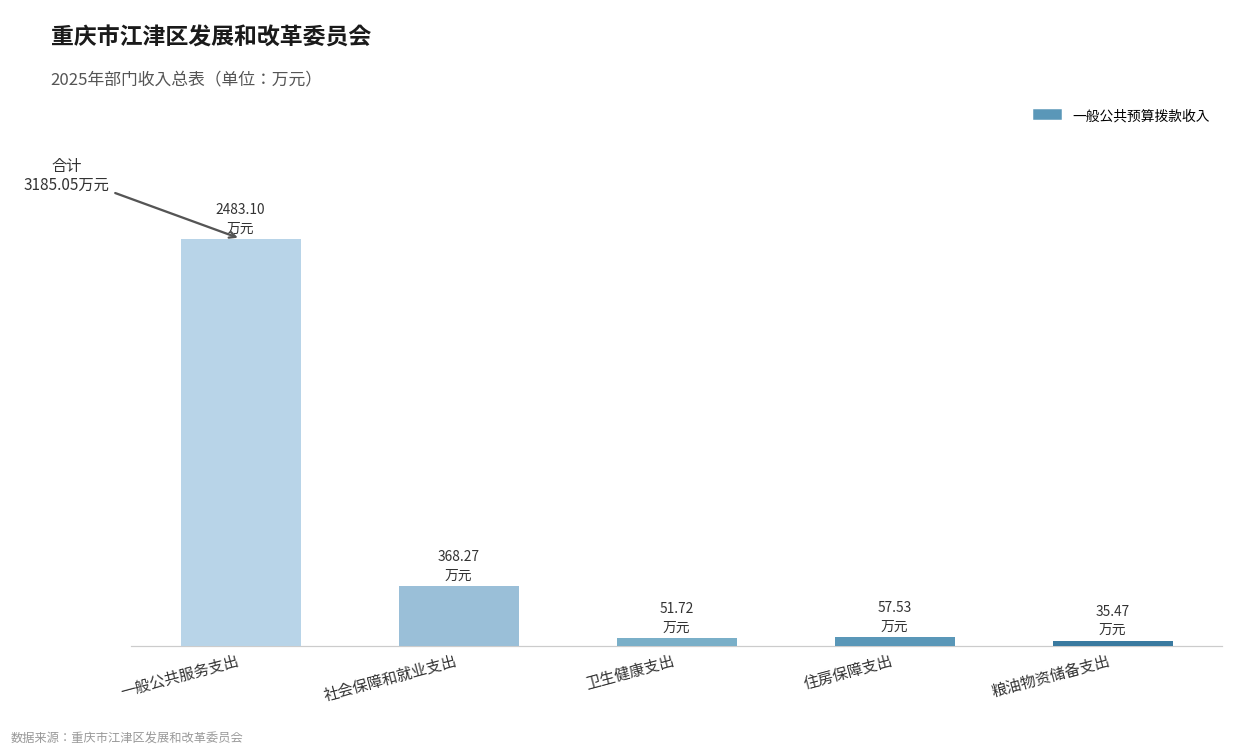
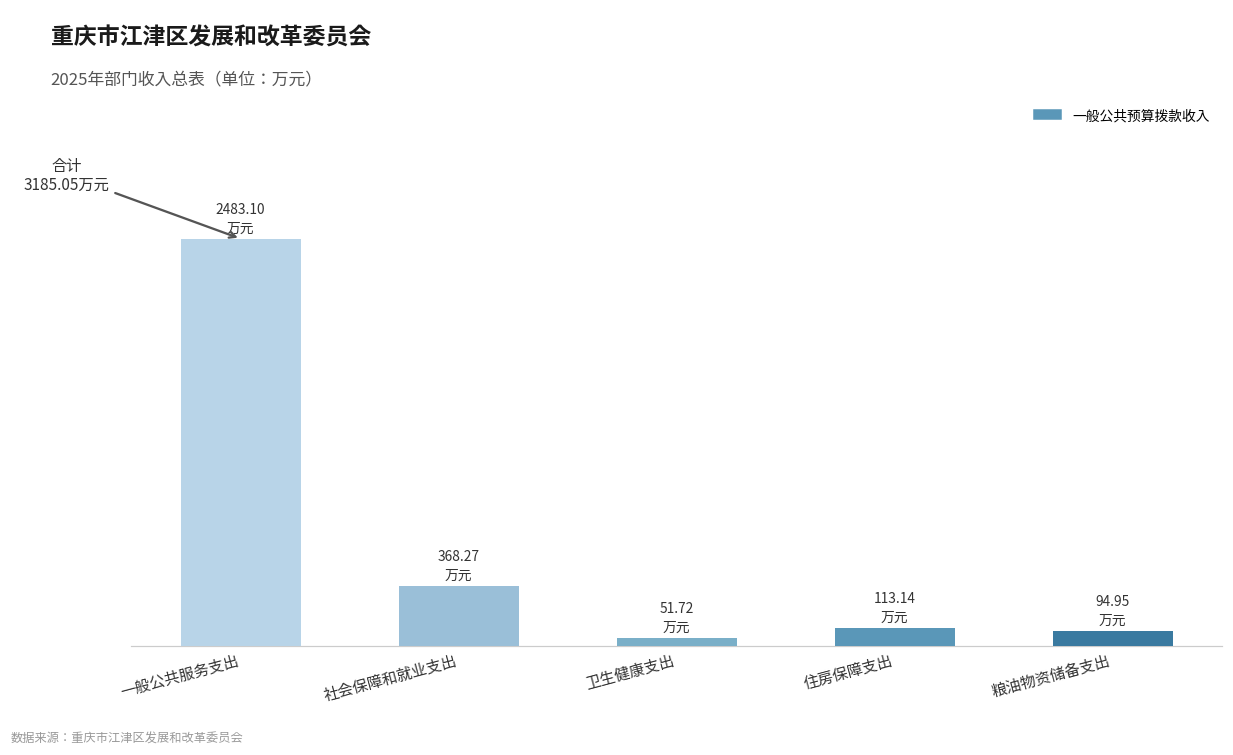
  {
    "社会保障和就业支出": 368.27,
    "卫生健康支出": 51.72,
-   "住房保障支出": 57.53,
-   "粮油物资储备支出": 35.47
+   "住房保障支出": 113.14,
+   "粮油物资储备支出": 94.95
  }
